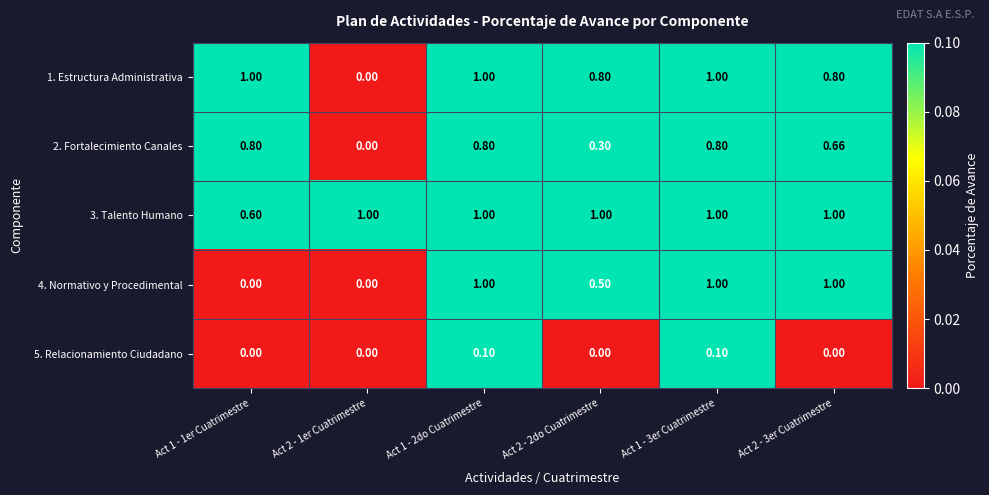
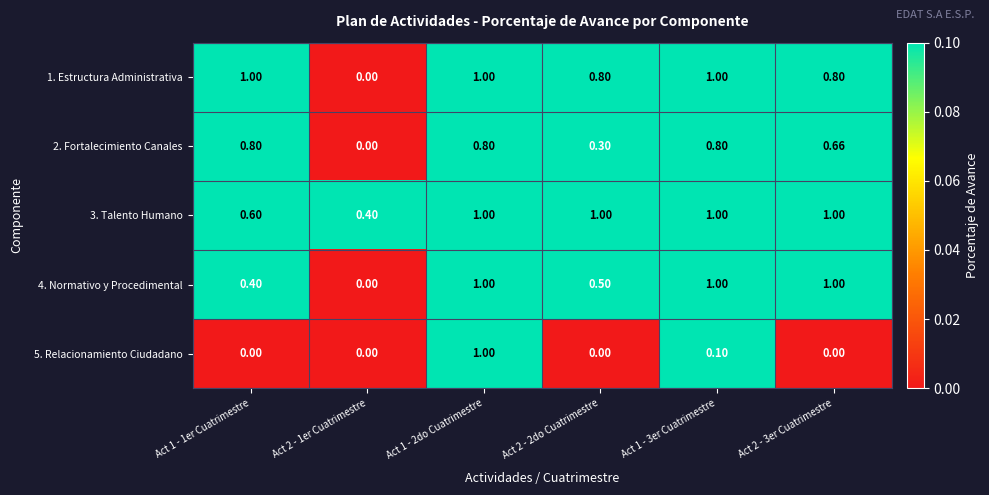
  {
    "1. Estructura Administrativa": {
      "Act 1 - 1er Cuatrimestre": 1.00,
      "Act 2 - 1er Cuatrimestre": 0.00,
      "Act 1 - 2do Cuatrimestre": 1.00,
      "Act 2 - 2do Cuatrimestre": 0.80,
      "Act 1 - 3er Cuatrimestre": 1.00,
      "Act 2 - 3er Cuatrimestre": 0.80
    },
    "2. Fortalecimiento Canales": {
      "Act 1 - 1er Cuatrimestre": 0.80,
      "Act 2 - 1er Cuatrimestre": 0.00,
      "Act 1 - 2do Cuatrimestre": 0.80,
      "Act 2 - 2do Cuatrimestre": 0.30,
      "Act 1 - 3er Cuatrimestre": 0.80,
      "Act 2 - 3er Cuatrimestre": 0.66
    },
    "3. Talento Humano": {
      "Act 1 - 1er Cuatrimestre": 0.60,
-     "Act 2 - 1er Cuatrimestre": 1.00,
+     "Act 2 - 1er Cuatrimestre": 0.40,
      "Act 1 - 2do Cuatrimestre": 1.00,
      "Act 2 - 2do Cuatrimestre": 1.00,
      "Act 1 - 3er Cuatrimestre": 1.00,
      "Act 2 - 3er Cuatrimestre": 1.00
    },
    "4. Normativo y Procedimental": {
-     "Act 1 - 1er Cuatrimestre": 0.00,
+     "Act 1 - 1er Cuatrimestre": 0.40,
      "Act 2 - 1er Cuatrimestre": 0.00,
      "Act 1 - 2do Cuatrimestre": 1.00,
      "Act 2 - 2do Cuatrimestre": 0.50,
      "Act 1 - 3er Cuatrimestre": 1.00,
      "Act 2 - 3er Cuatrimestre": 1.00
    },
    "5. Relacionamiento Ciudadano": {
      "Act 1 - 1er Cuatrimestre": 0.00,
      "Act 2 - 1er Cuatrimestre": 0.00,
-     "Act 1 - 2do Cuatrimestre": 0.10,
+     "Act 1 - 2do Cuatrimestre": 1.00,
      "Act 2 - 2do Cuatrimestre": 0.00,
      "Act 1 - 3er Cuatrimestre": 0.10,
      "Act 2 - 3er Cuatrimestre": 0.00
    }
  }
